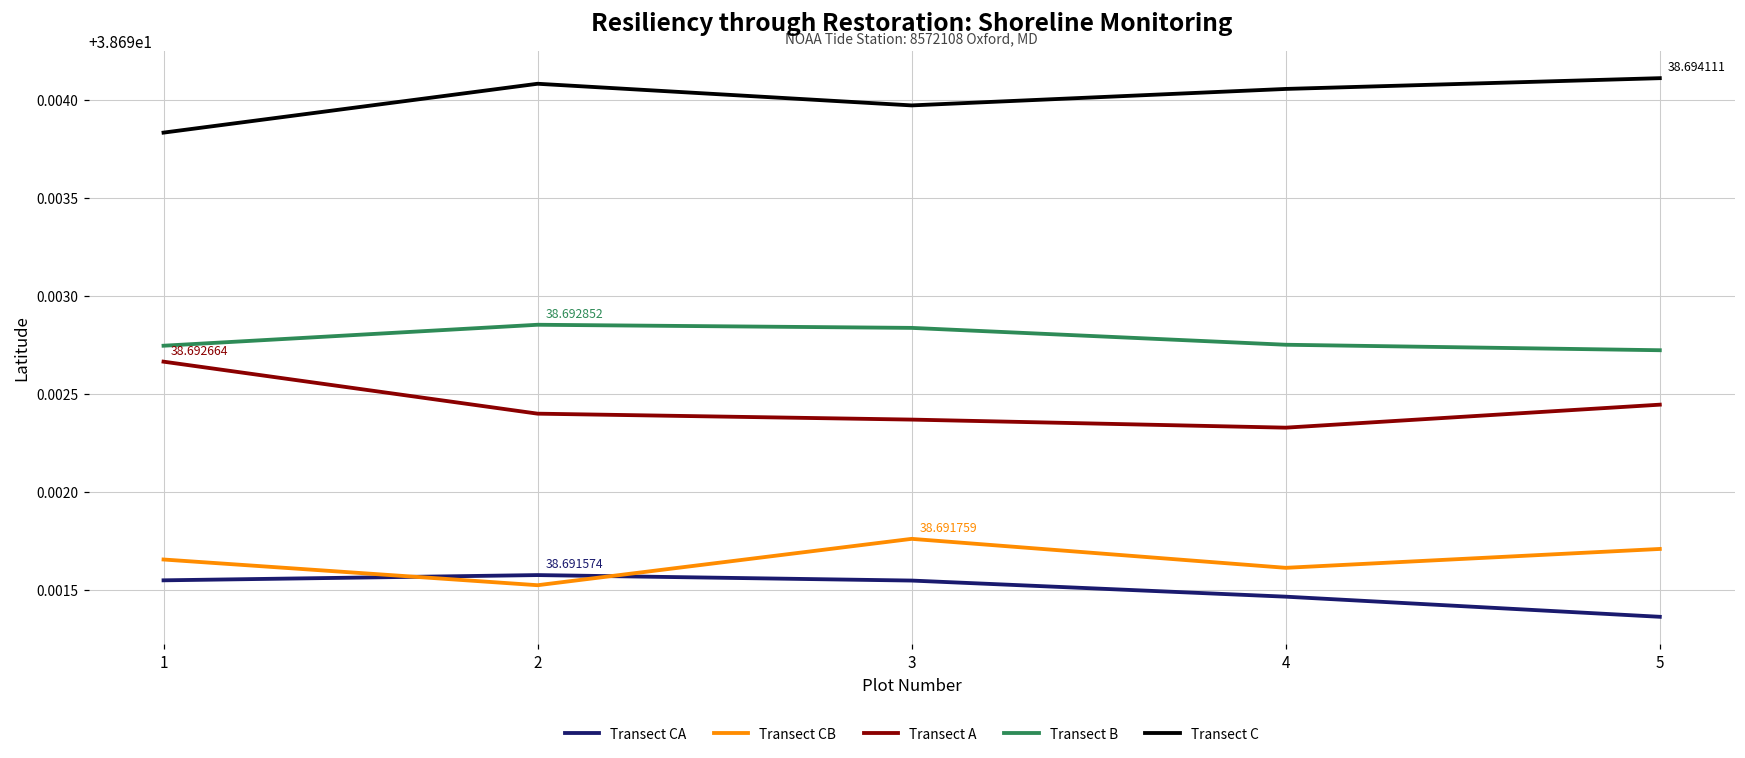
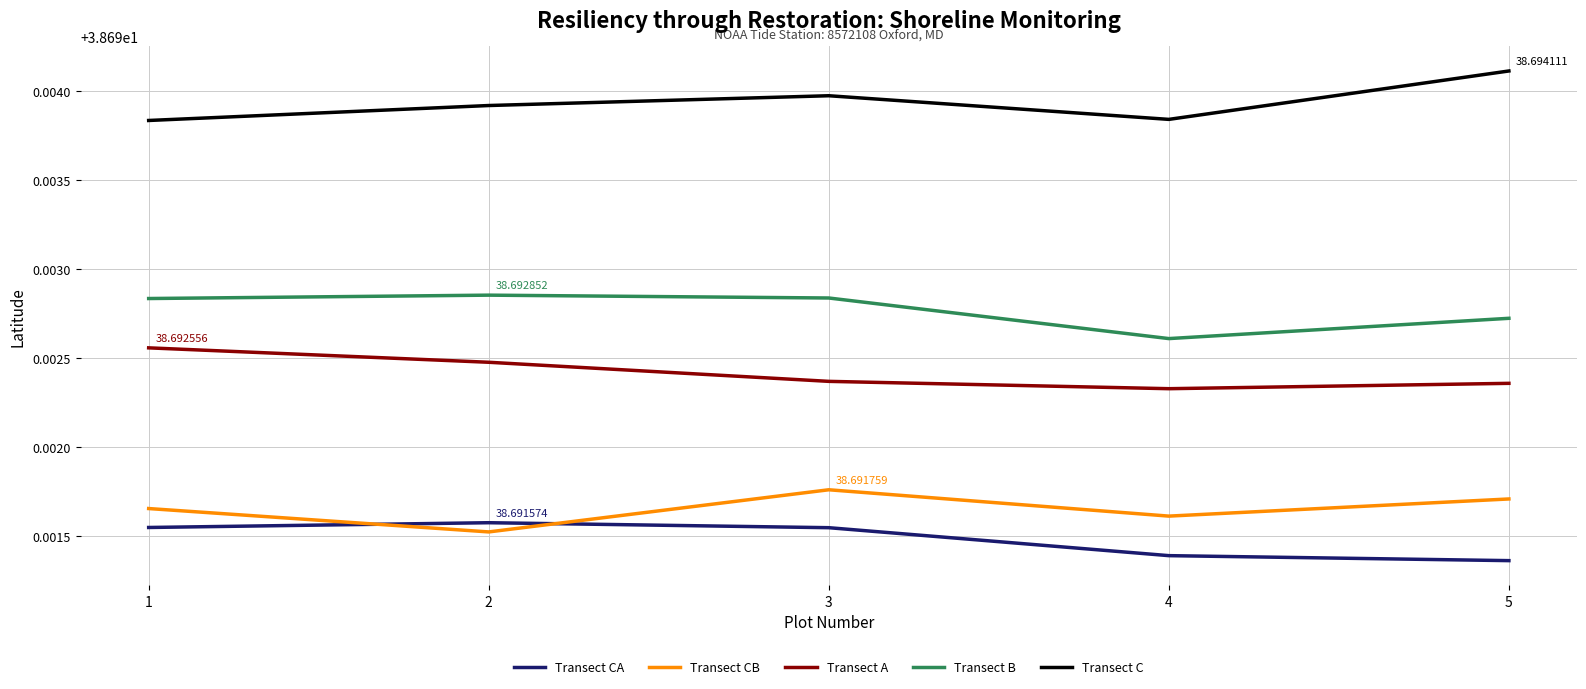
  {
    "Transect CA": {
      "1": 38.69155,
      "3": 38.69155,
-     "4": 38.69146,
+     "4": 38.69139,
      "5": 38.69136
    },
    "Transect CB": {
      "3": 38.691759
    },
    "Transect A": {
-     "1": 38.692664,
-     "2": 38.69240,
-     "5": 38.69244
+     "1": 38.692556,
+     "2": 38.69248,
+     "5": 38.69236
    },
    "Transect B": {
-     "1": 38.69274,
+     "1": 38.69283,
      "3": 38.69284,
-     "4": 38.69275,
+     "4": 38.69261,
      "5": 38.69272
    },
    "Transect C": {
      "1": 38.69383,
-     "2": 38.69408,
+     "2": 38.69392,
      "3": 38.69397,
-     "4": 38.69406
+     "4": 38.69384
    }
  }
